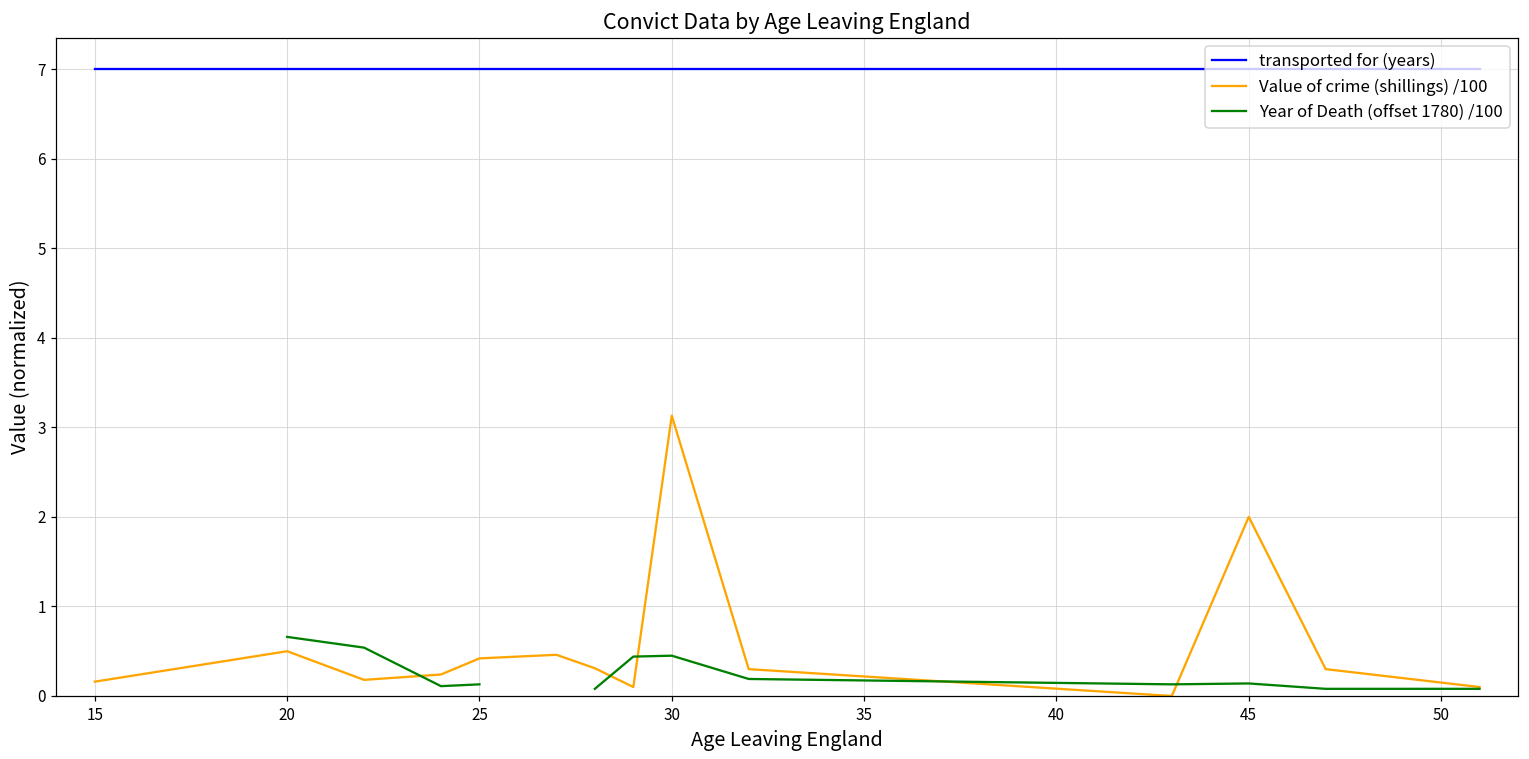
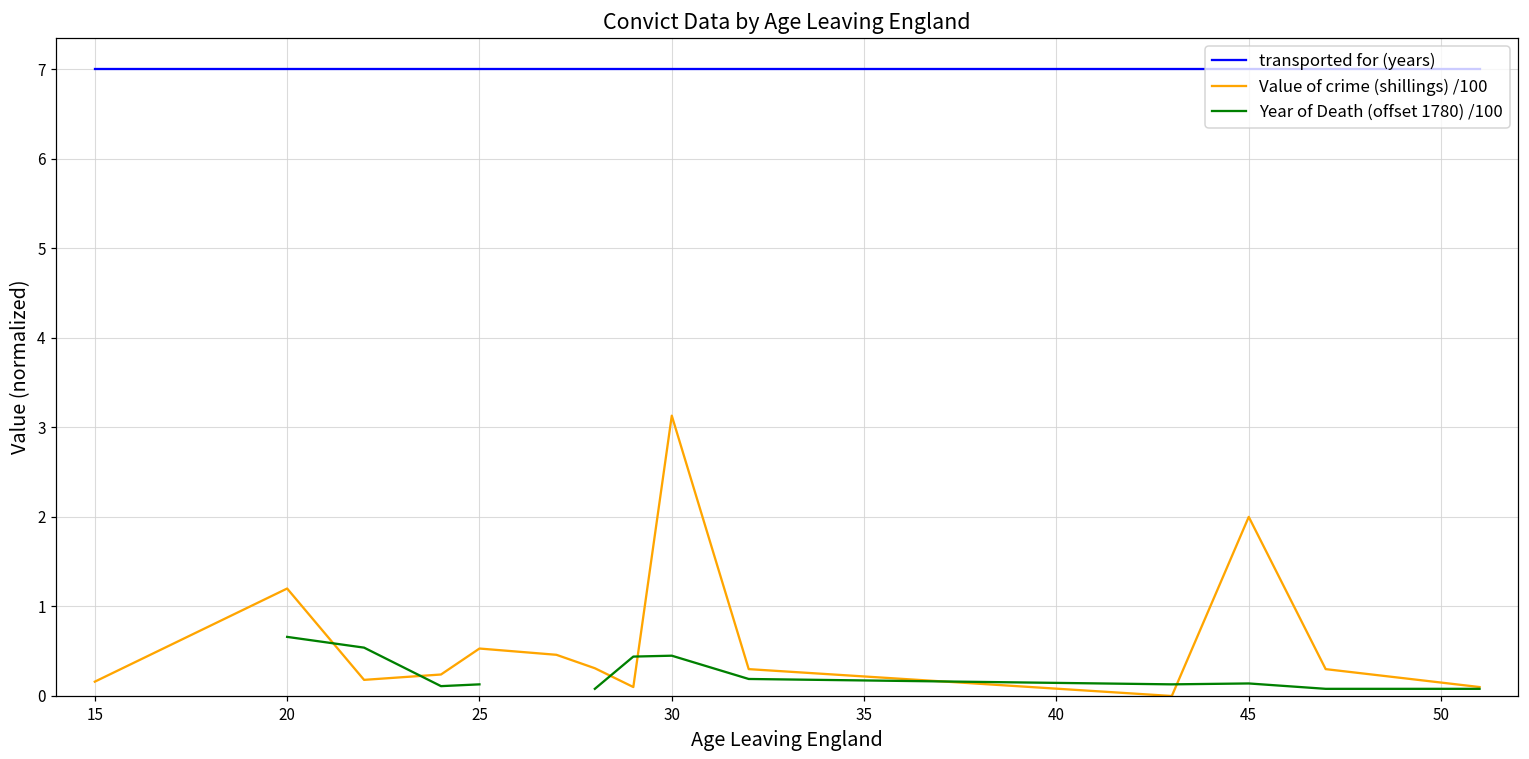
  {
    "transported for (years)": {
      "15": 7.0,
      "20": 7.0,
      "25": 7.0,
      "30": 7.0
    },
    "Value of crime (shillings) /100": {
      "15": 0.2,
-     "20": 0.5,
-     "25": 0.4,
+     "20": 1.2,
+     "25": 0.5,
      "30": 3.1,
      "45": 2.0
    },
    "Year of Death (offset 1780) /100": {
      "20": 0.7,
      "25": 0.1,
      "30": 0.5,
      "45": 0.1
    }
  }
